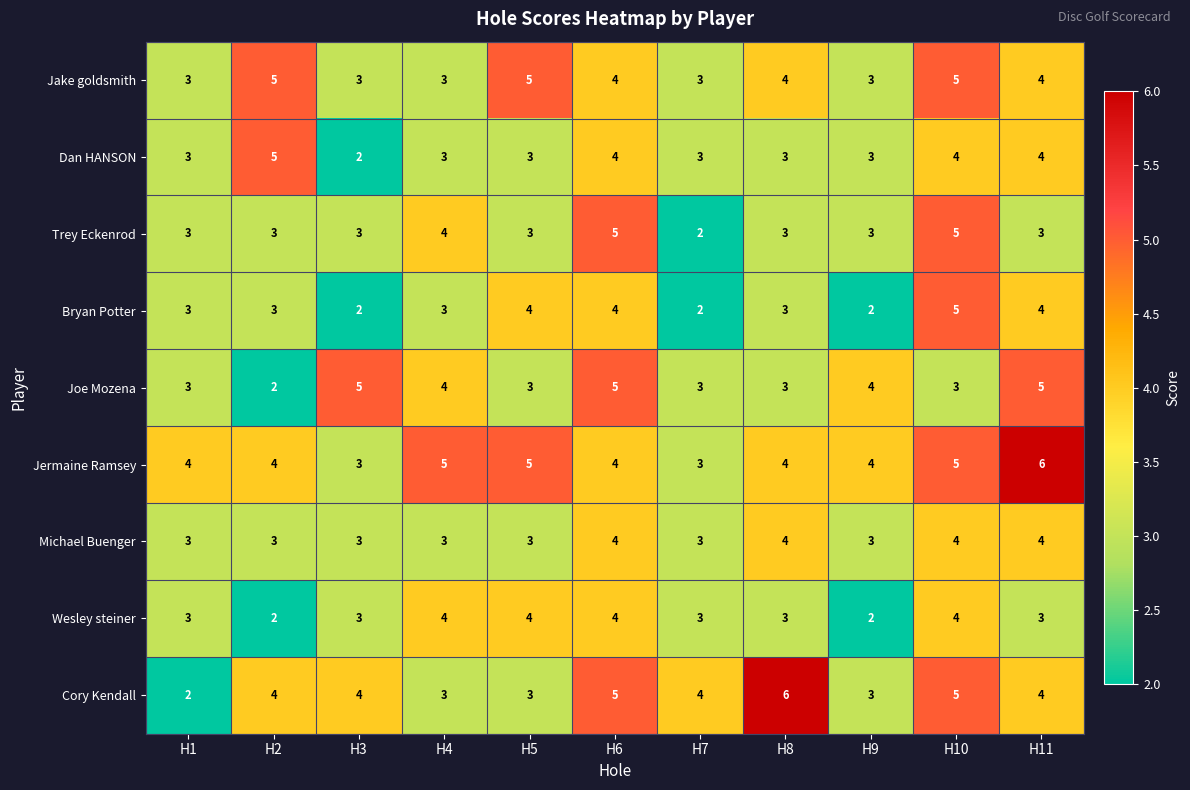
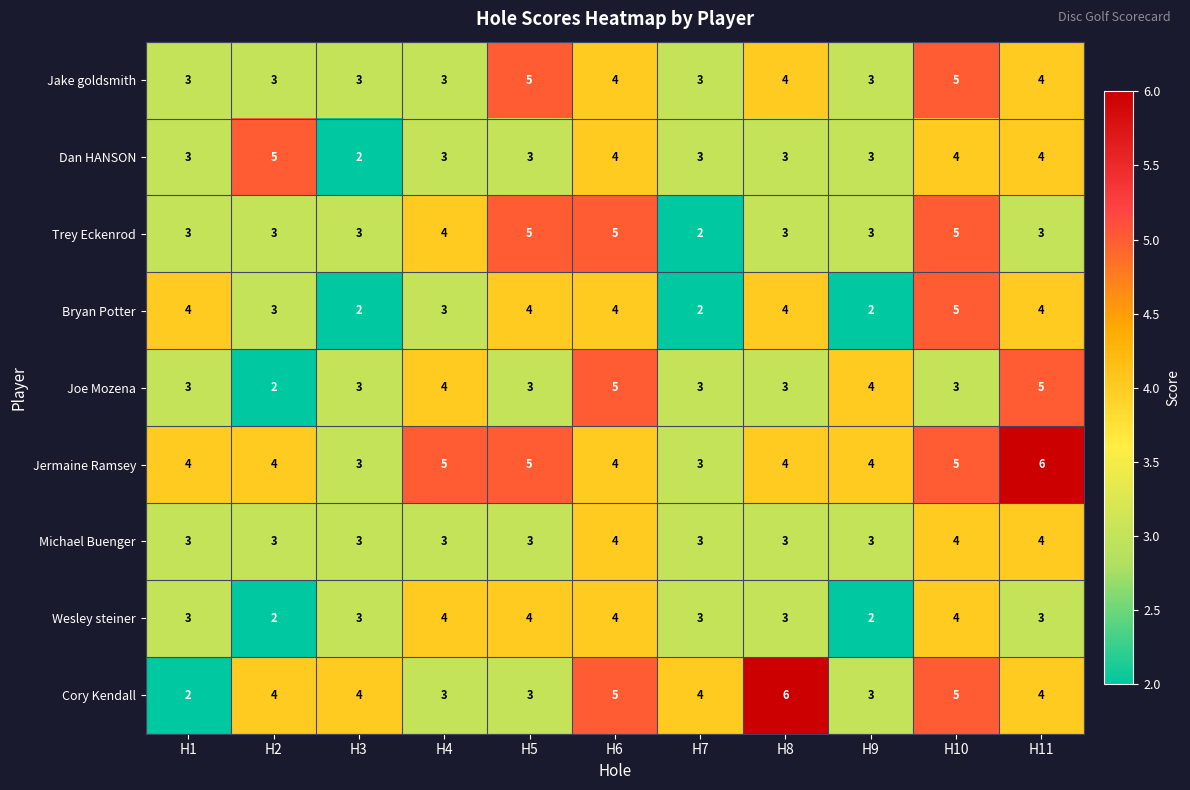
  {
    "Jake goldsmith": {
      "H1": 3,
-     "H2": 5,
+     "H2": 3,
      "H3": 3,
      "H4": 3,
      "H5": 5,
      "H6": 4,
      "H7": 3,
      "H8": 4,
      "H9": 3,
      "H10": 5,
      "H11": 4
    },
    "Dan HANSON": {
      "H1": 3,
      "H2": 5,
      "H3": 2,
      "H4": 3,
      "H5": 3,
      "H6": 4,
      "H7": 3,
      "H8": 3,
      "H9": 3,
      "H10": 4,
      "H11": 4
    },
    "Trey Eckenrod": {
      "H1": 3,
      "H2": 3,
      "H3": 3,
      "H4": 4,
-     "H5": 3,
+     "H5": 5,
      "H6": 5,
      "H7": 2,
      "H8": 3,
      "H9": 3,
      "H10": 5,
      "H11": 3
    },
    "Bryan Potter": {
-     "H1": 3,
+     "H1": 4,
      "H2": 3,
      "H3": 2,
      "H4": 3,
      "H5": 4,
      "H6": 4,
      "H7": 2,
-     "H8": 3,
+     "H8": 4,
      "H9": 2,
      "H10": 5,
      "H11": 4
    },
    "Joe Mozena": {
      "H1": 3,
      "H2": 2,
-     "H3": 5,
+     "H3": 3,
      "H4": 4,
      "H5": 3,
      "H6": 5,
      "H7": 3,
      "H8": 3,
      "H9": 4,
      "H10": 3,
      "H11": 5
    },
    "Jermaine Ramsey": {
      "H1": 4,
      "H2": 4,
      "H3": 3,
      "H4": 5,
      "H5": 5,
      "H6": 4,
      "H7": 3,
      "H8": 4,
      "H9": 4,
      "H10": 5,
      "H11": 6
    },
    "Michael Buenger": {
      "H1": 3,
      "H2": 3,
      "H3": 3,
      "H4": 3,
      "H5": 3,
      "H6": 4,
      "H7": 3,
-     "H8": 4,
+     "H8": 3,
      "H9": 3,
      "H10": 4,
      "H11": 4
    },
    "Wesley steiner": {
      "H1": 3,
      "H2": 2,
      "H3": 3,
      "H4": 4,
      "H5": 4,
      "H6": 4,
      "H7": 3,
      "H8": 3,
      "H9": 2,
      "H10": 4,
      "H11": 3
    },
    "Cory Kendall": {
      "H1": 2,
      "H2": 4,
      "H3": 4,
      "H4": 3,
      "H5": 3,
      "H6": 5,
      "H7": 4,
      "H8": 6,
      "H9": 3,
      "H10": 5,
      "H11": 4
    }
  }
